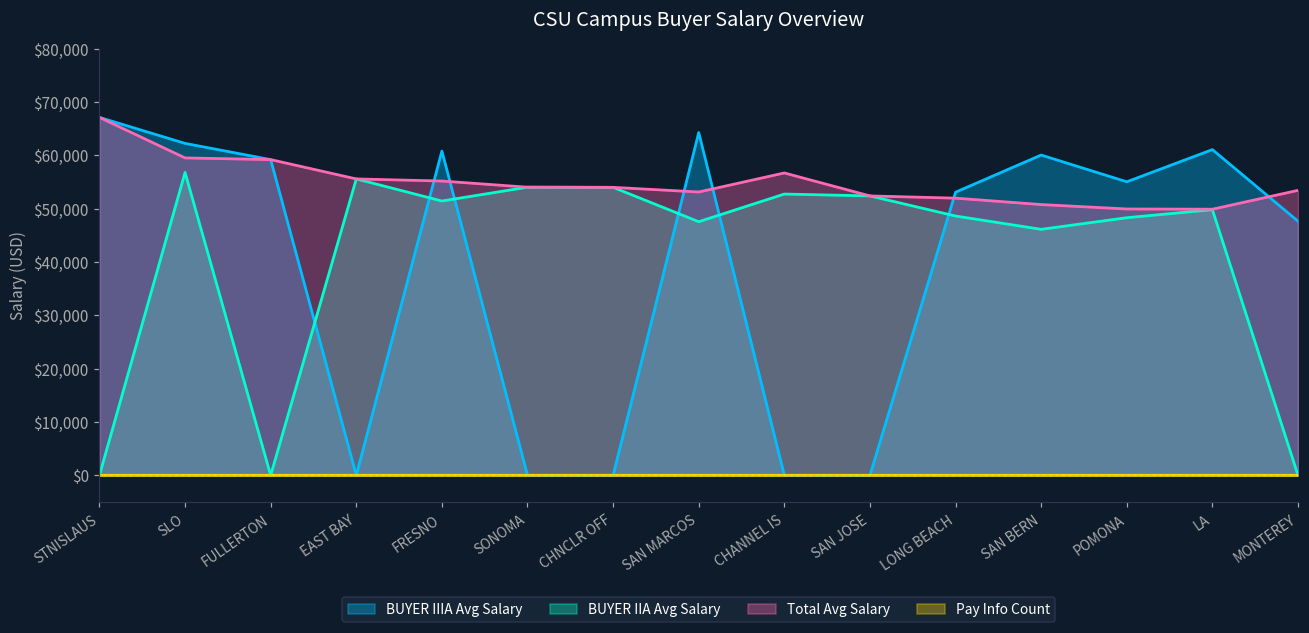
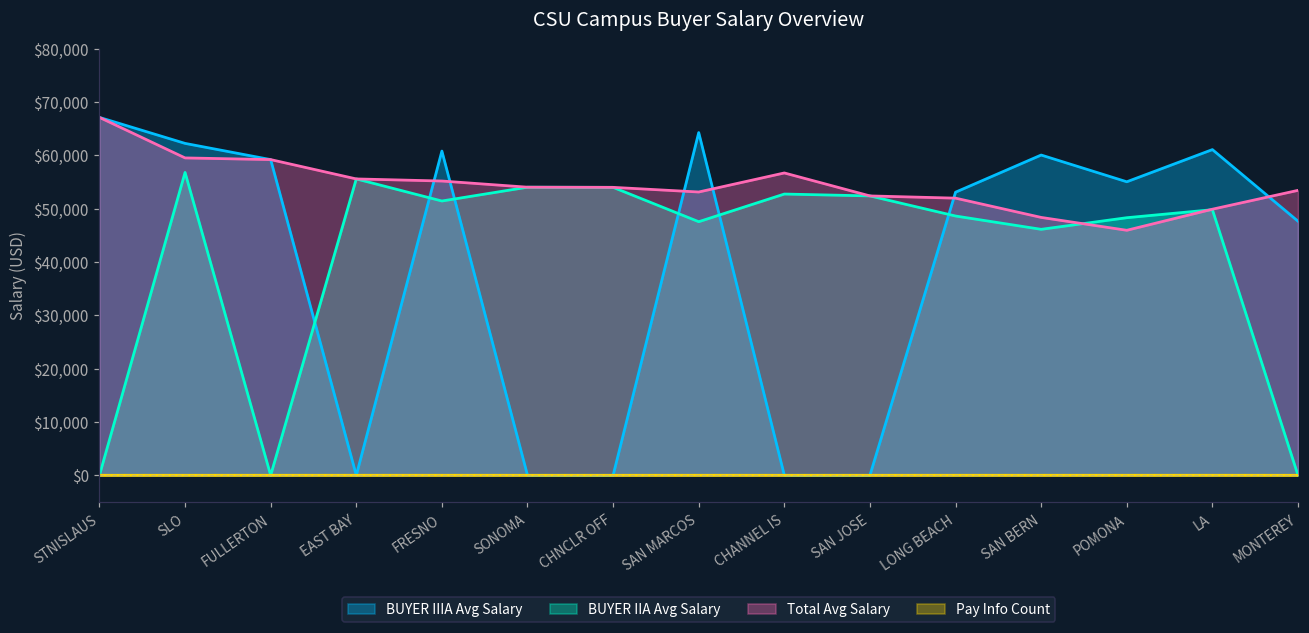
  {
    "Total Avg Salary": {
      "SLO": "$60,000",
      "FRESNO": "$55,000",
      "SAN MARCOS": "$53,000",
      "CHANNEL IS": "$57,000",
      "LONG BEACH": "$52,000",
-     "SAN BERN": "$51,000",
-     "POMONA": "$50,000",
+     "SAN BERN": "$48,000",
+     "POMONA": "$46,000",
      "MONTEREY": "$53,000"
    },
    "Pay Info Count": {
      "SLO": "$0",
      "FRESNO": "$0",
      "SAN MARCOS": "$0",
      "LONG BEACH": "$0",
      "SAN BERN": "$0",
      "POMONA": "$0",
      "LA": "$0"
    }
  }
